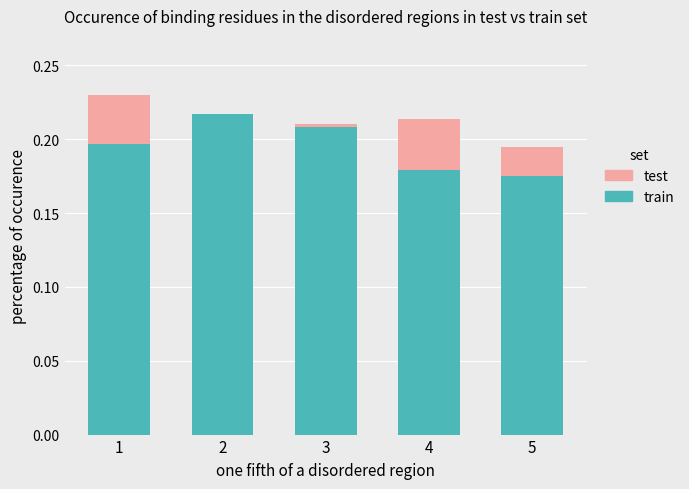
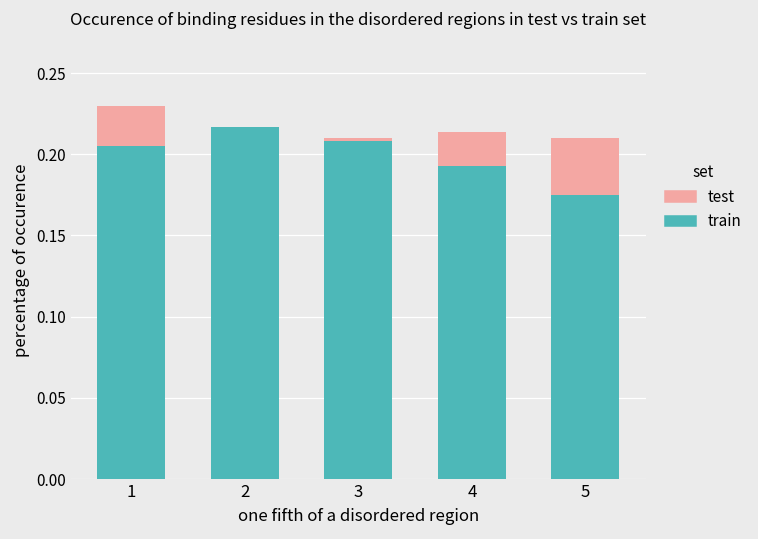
  {
    "train": {
-     "1": 0.197,
+     "1": 0.205,
      "2": 0.217,
-     "4": 0.179
+     "4": 0.193
    },
    "test": {
      "1": 0.230,
      "3": 0.210,
      "4": 0.214,
-     "5": 0.195
+     "5": 0.210
    }
  }
